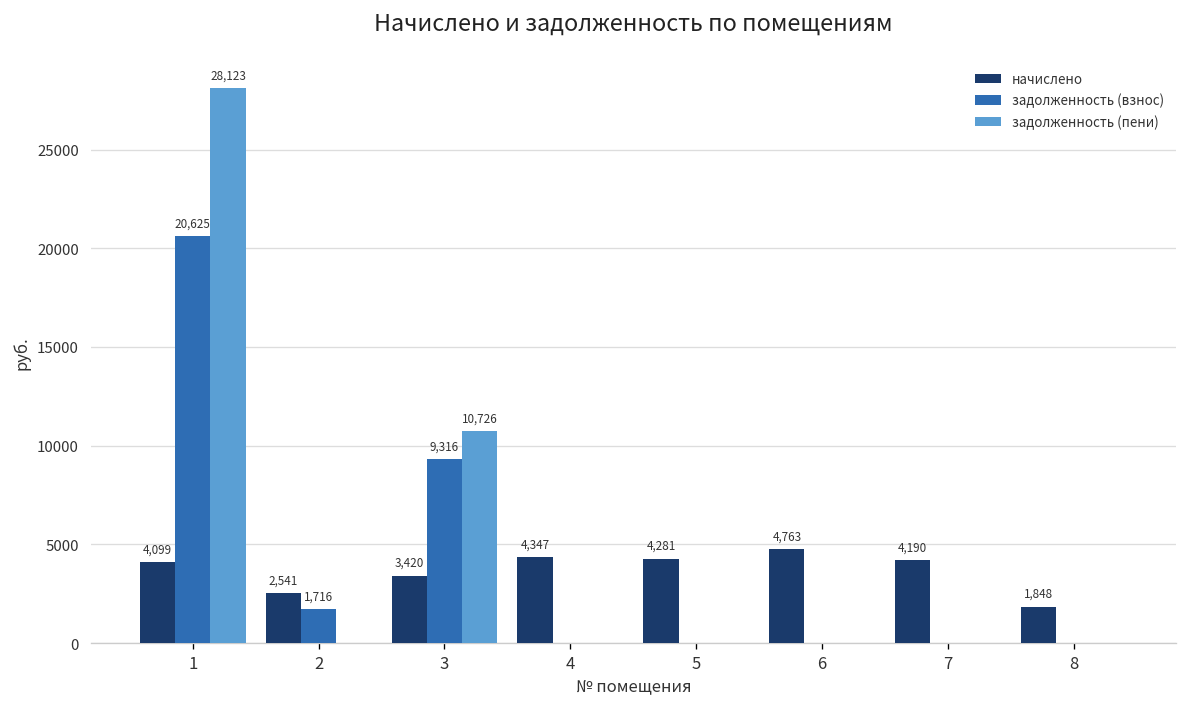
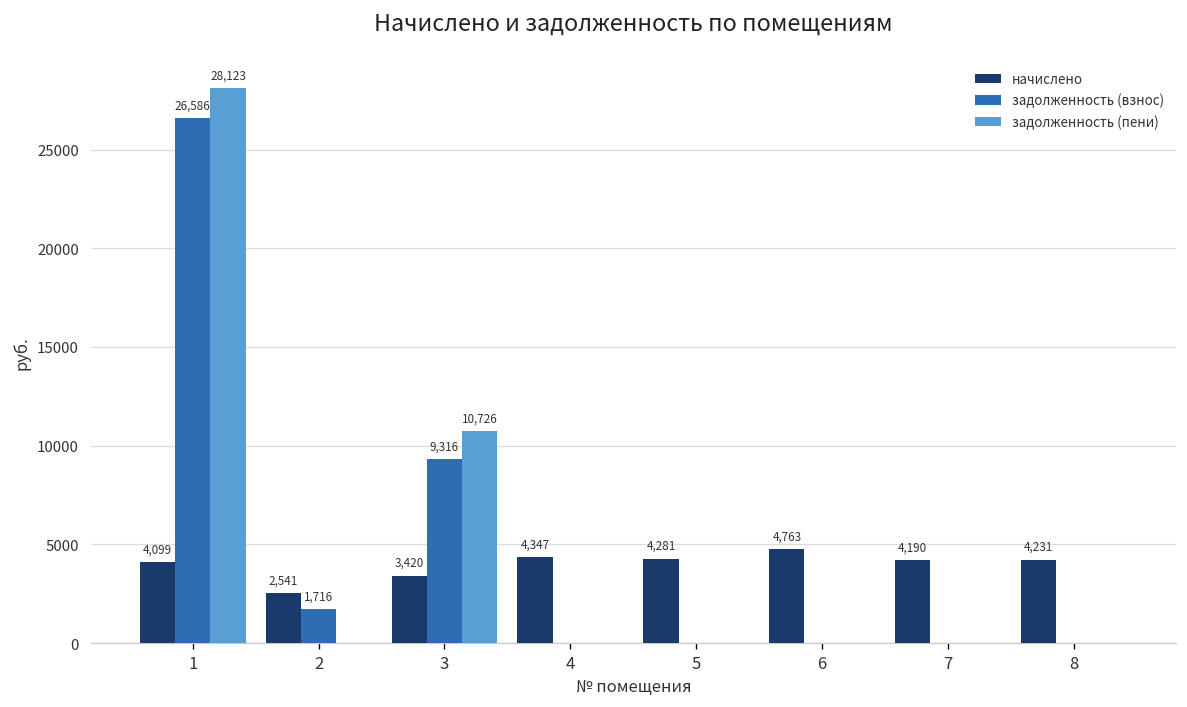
  {
    "начислено": {
      "1": "4,099",
      "2": "2,541",
      "3": "3,420",
      "4": "4,347",
      "5": "4,281",
      "6": "4,763",
      "7": "4,190",
-     "8": "1,848"
+     "8": "4,231"
    },
    "задолженность (взнос)": {
-     "1": "20,625",
+     "1": "26,586",
      "2": "1,716",
      "3": "9,316"
    },
    "задолженность (пени)": {
      "1": "28,123",
      "3": "10,726"
    }
  }
